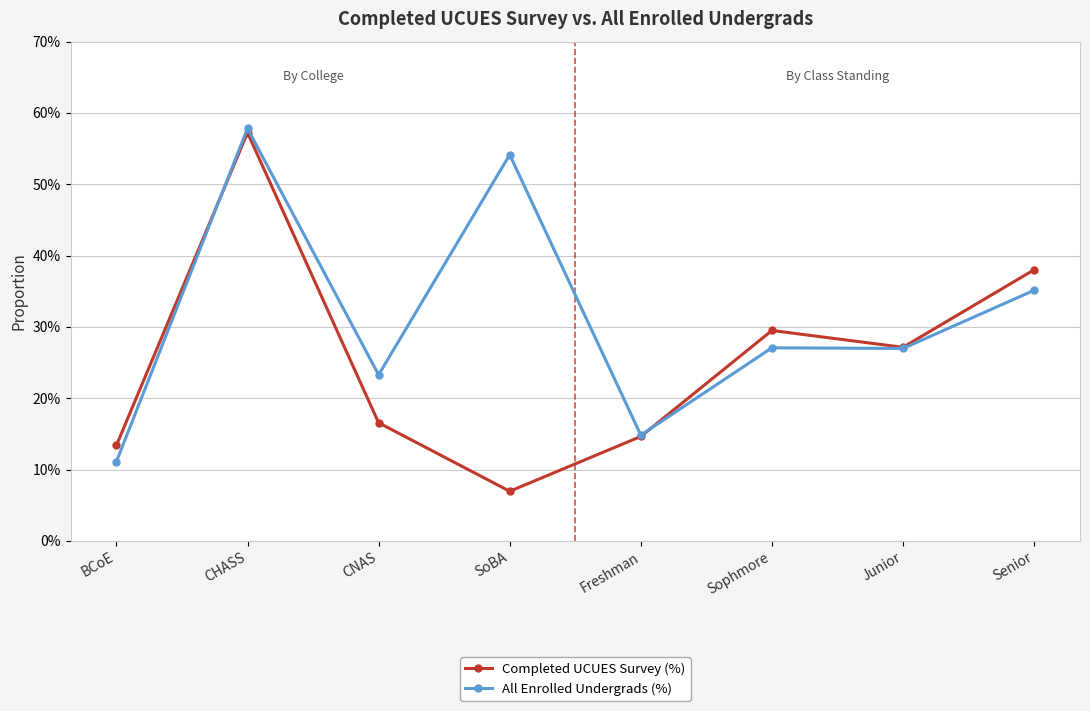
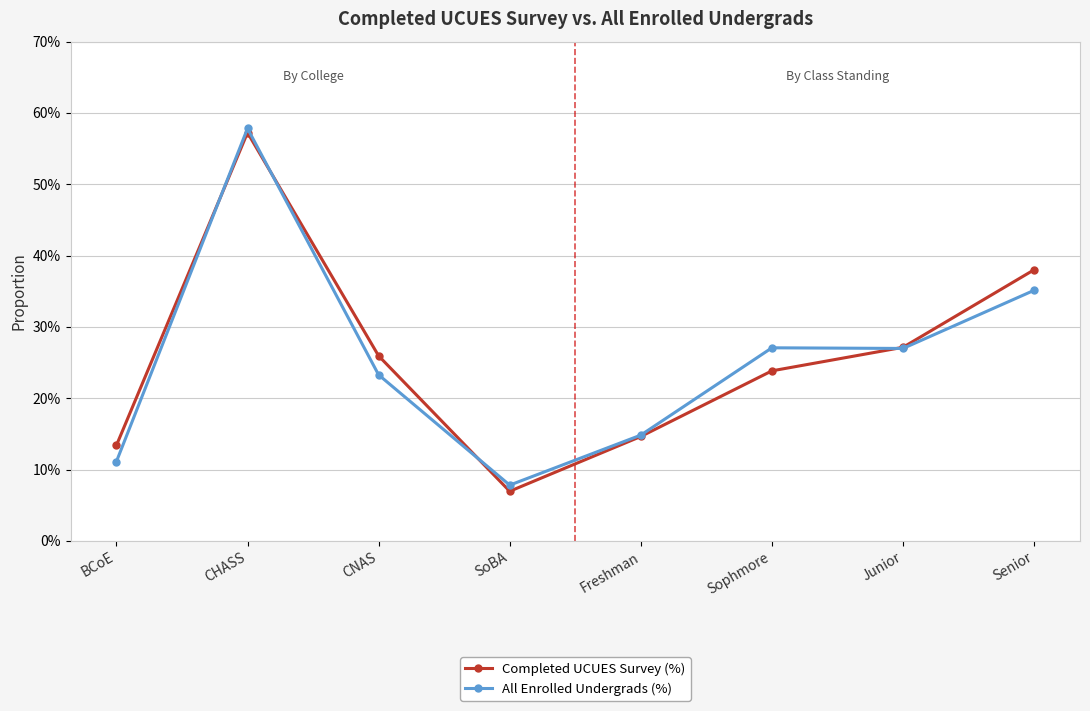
  {
    "Completed UCUES Survey (%)": {
      "BCoE": "13%",
      "CHASS": "57%",
-     "CNAS": "17%",
+     "CNAS": "26%",
      "SoBA": "7%",
-     "Sophmore": "29%",
+     "Sophmore": "24%",
      "Senior": "38%"
    },
    "All Enrolled Undergrads (%)": {
      "BCoE": "11%",
      "CHASS": "58%",
      "CNAS": "23%",
-     "SoBA": "54%",
+     "SoBA": "8%",
      "Sophmore": "27%",
      "Senior": "35%"
    }
  }
